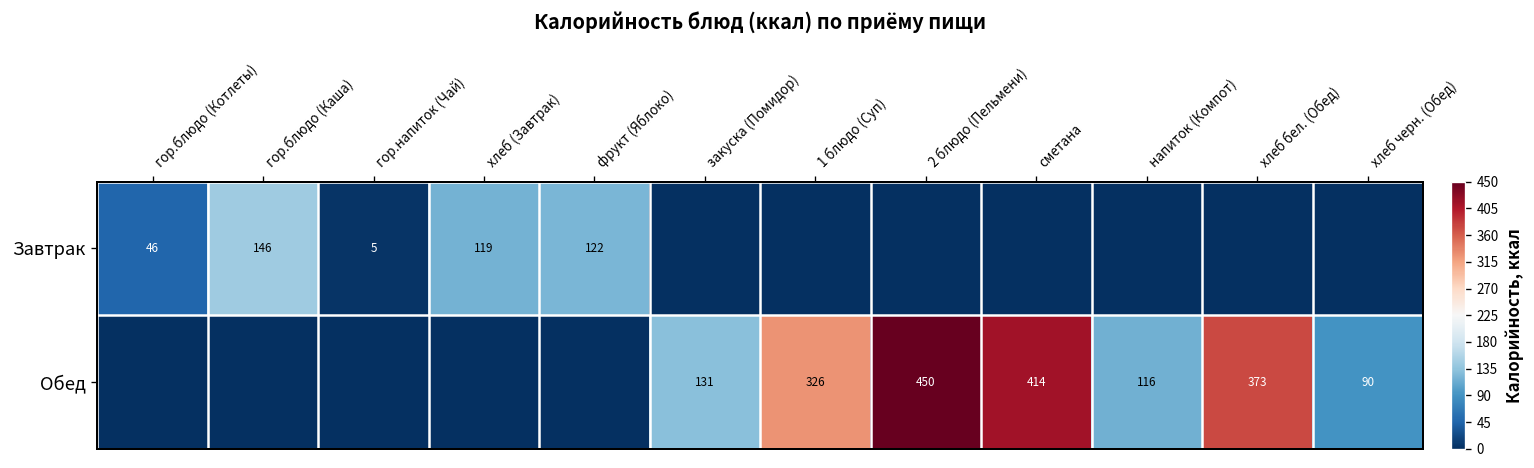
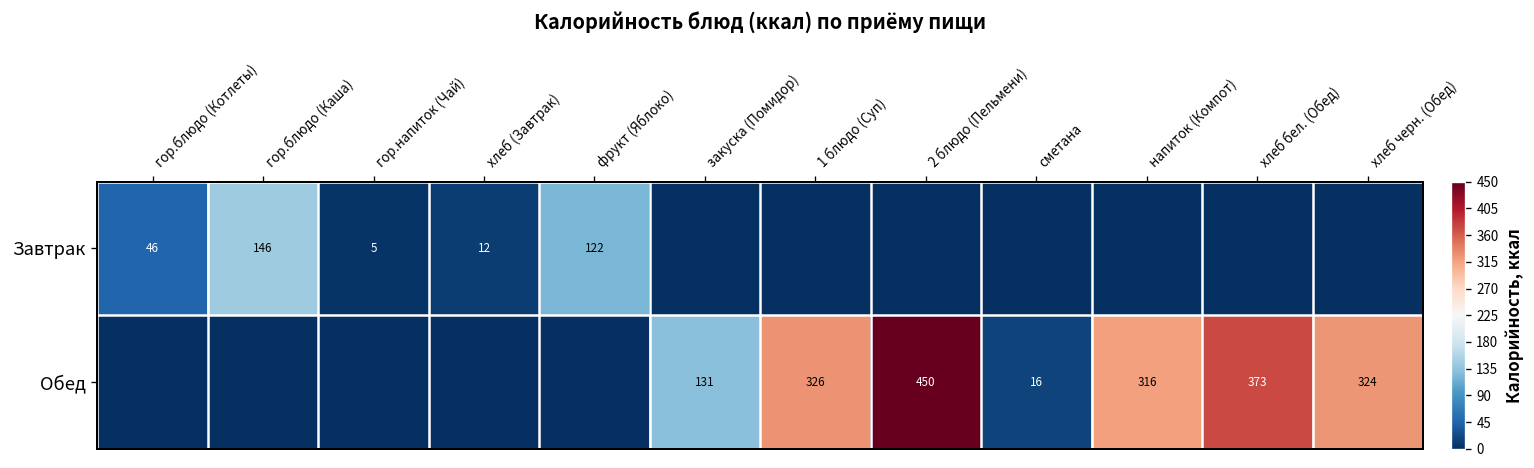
  {
    "Завтрак": {
      "гор.блюдо (Котлеты)": 46,
      "гор.блюдо (Каша)": 146,
      "гор.напиток (Чай)": 5,
-     "хлеб (Завтрак)": 119,
+     "хлеб (Завтрак)": 12,
      "фрукт (Яблоко)": 122
    },
    "Обед": {
      "закуска (Помидор)": 131,
      "1 блюдо (Суп)": 326,
      "2 блюдо (Пельмени)": 450,
-     "сметана": 414,
-     "напиток (Компот)": 116,
+     "сметана": 16,
+     "напиток (Компот)": 316,
      "хлеб бел. (Обед)": 373,
-     "хлеб черн. (Обед)": 90
+     "хлеб черн. (Обед)": 324
    }
  }
